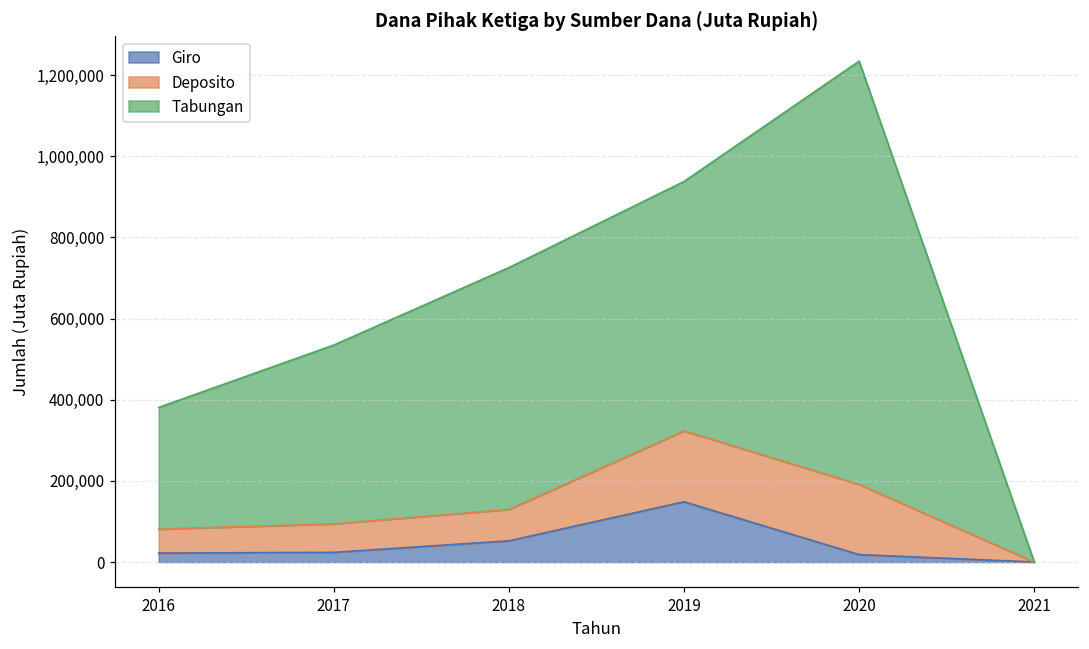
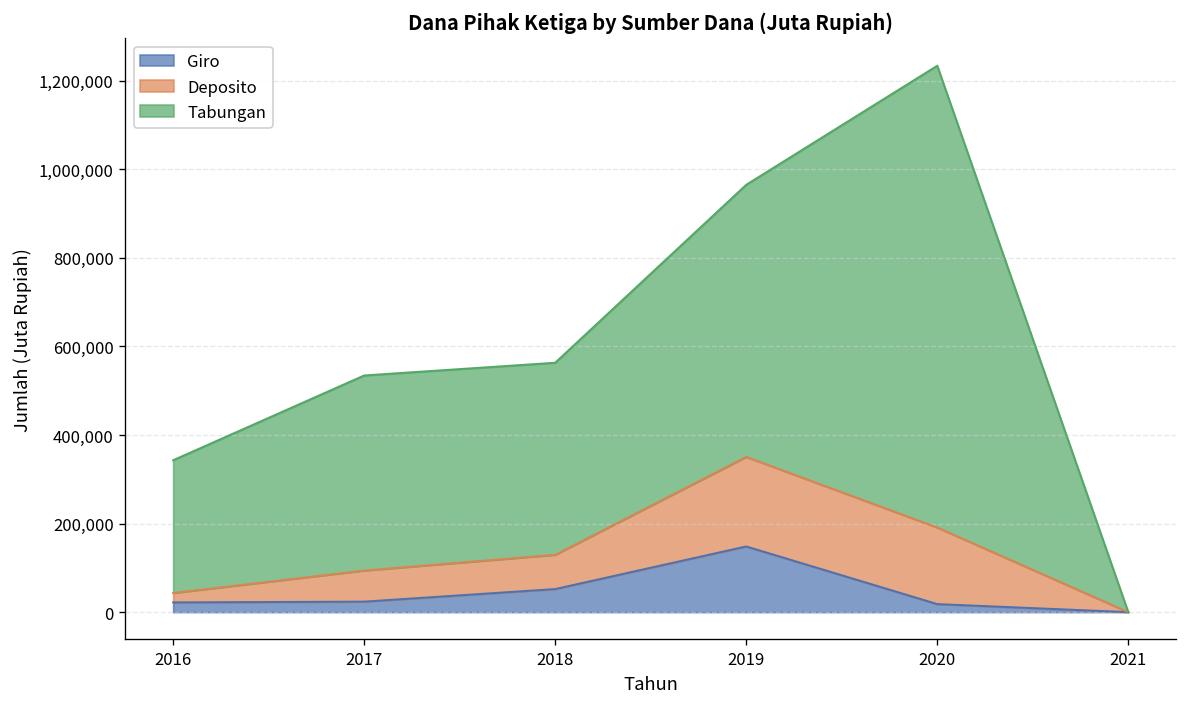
  {
    "Giro": {
      "2016": "20,000",
      "2017": "20,000",
      "2018": "50,000",
      "2019": "150,000",
      "2020": "20,000"
    },
    "Deposito": {
-     "2016": "60,000",
+     "2016": "20,000",
      "2017": "70,000",
      "2018": "80,000",
-     "2019": "170,000",
+     "2019": "200,000",
      "2020": "170,000"
    },
    "Tabungan": {
      "2016": "300,000",
      "2017": "440,000",
-     "2018": "600,000",
+     "2018": "430,000",
      "2019": "610,000",
      "2020": "1,040,000"
    }
  }
